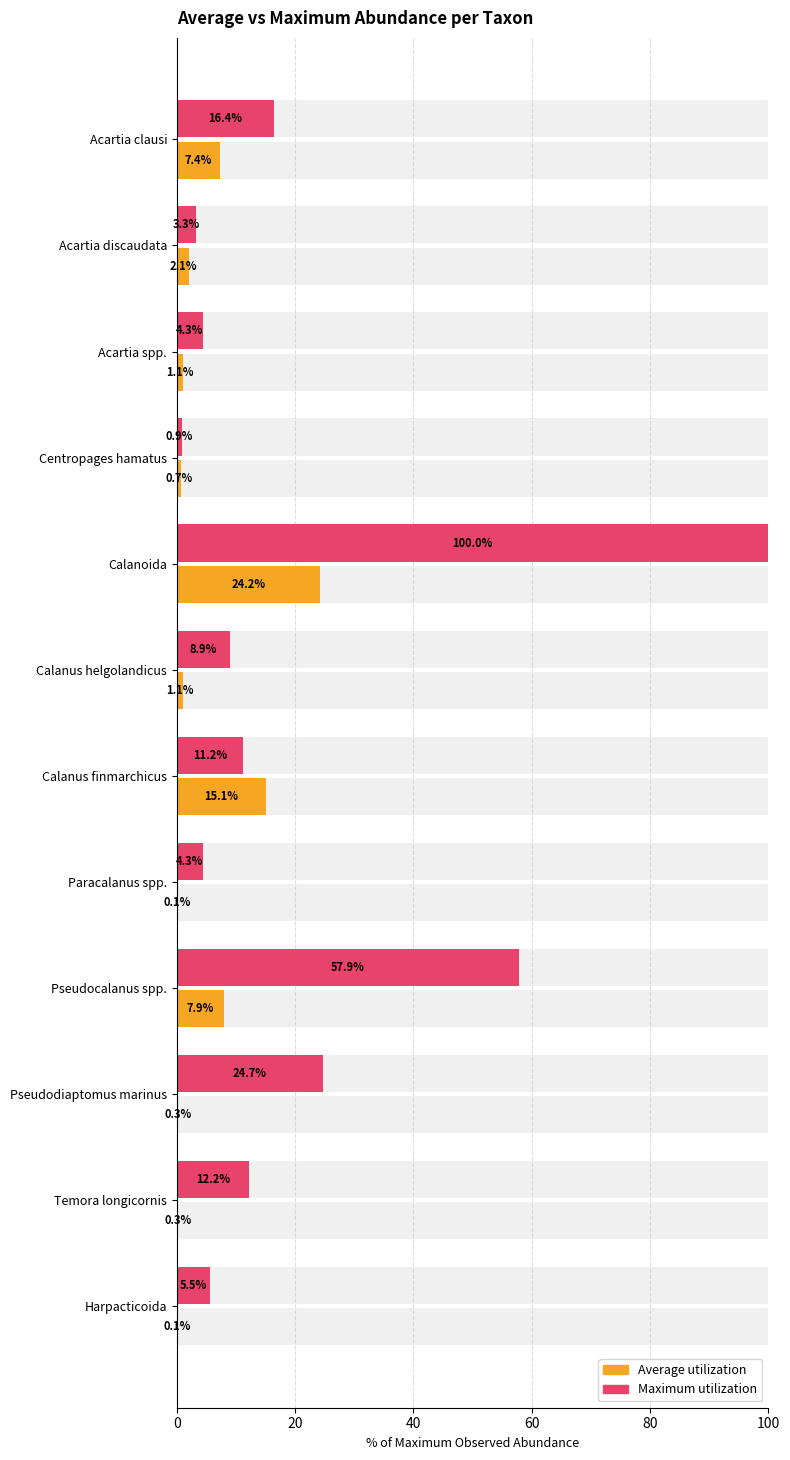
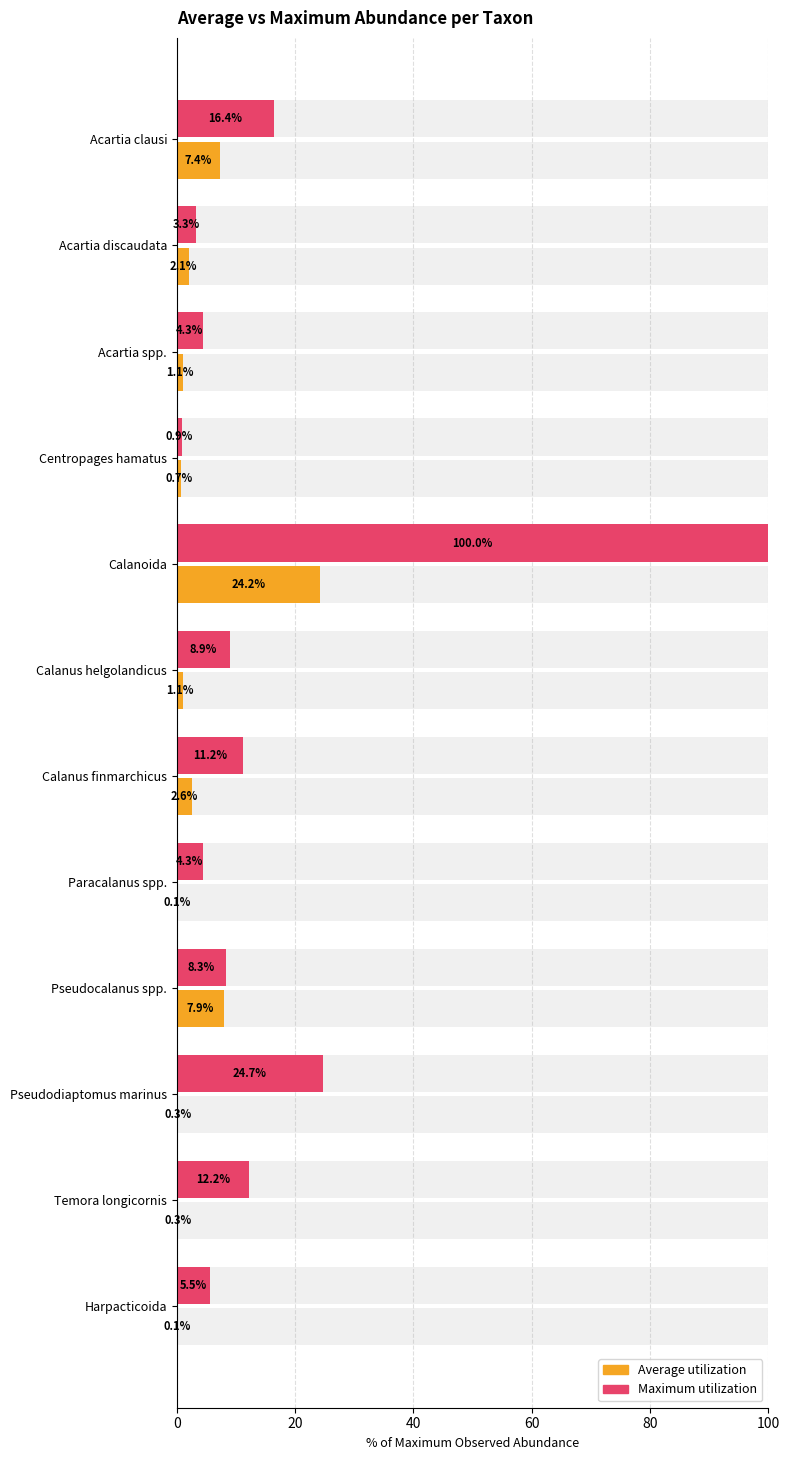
  {
    "Average utilization": {
-     "Calanus finmarchicus": "15.1%",
+     "Calanus finmarchicus": "2.6%",
      "Paracalanus spp.": "0.1%",
      "Pseudodiaptomus marinus": "0.3%",
      "Temora longicornis": "0.3%",
      "Harpacticoida": "0.1%"
    },
    "Maximum utilization": {
      "Calanoida": "100.0%",
-     "Pseudocalanus spp.": "57.9%"
+     "Pseudocalanus spp.": "8.3%"
    }
  }
